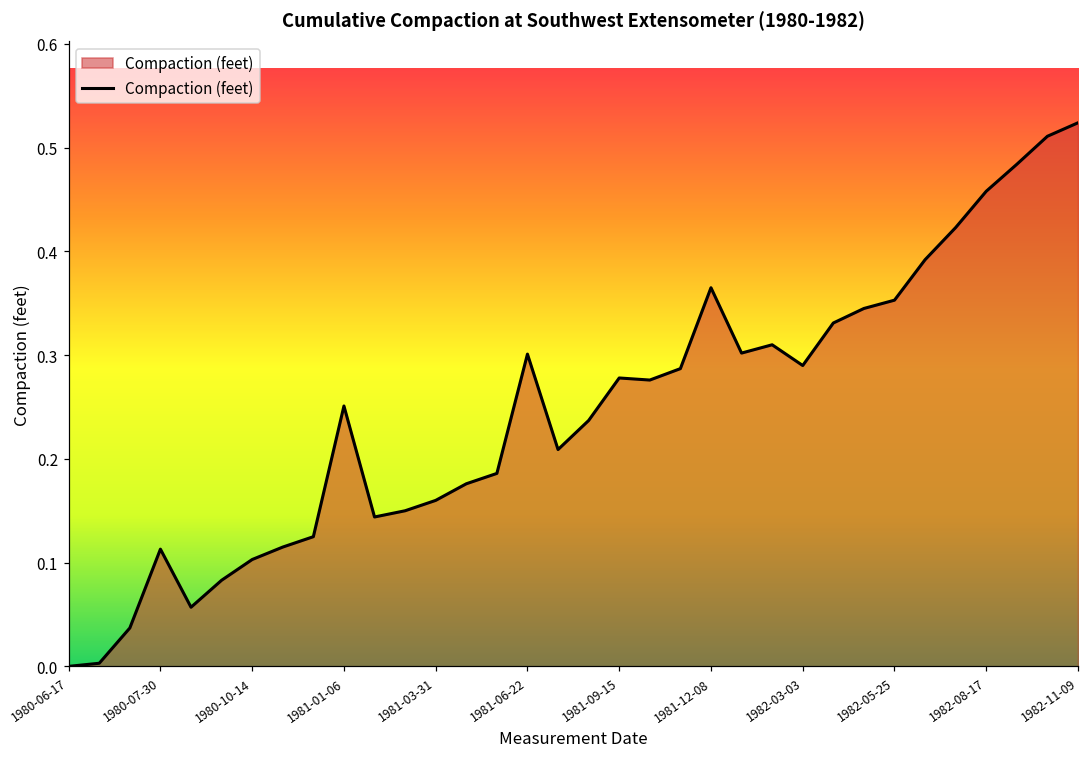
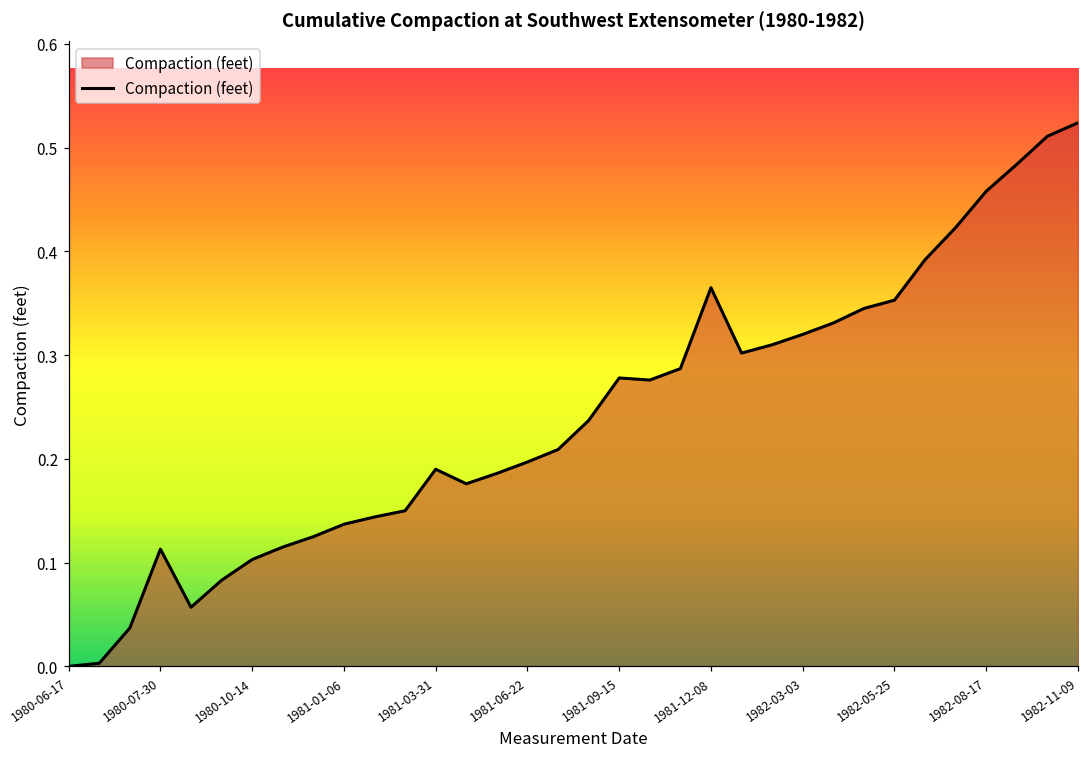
  {
    "1980-06-17": 0.00,
    "1980-07-30": 0.11,
    "1980-10-14": 0.10,
-   "1981-01-06": 0.25,
-   "1981-03-31": 0.16,
-   "1981-06-22": 0.30,
+   "1981-01-06": 0.14,
+   "1981-03-31": 0.19,
+   "1981-06-22": 0.20,
    "1981-09-15": 0.28,
    "1981-12-08": 0.37,
-   "1982-03-03": 0.29,
+   "1982-03-03": 0.32,
    "1982-05-25": 0.35,
    "1982-08-17": 0.46,
    "1982-11-09": 0.52
  }
